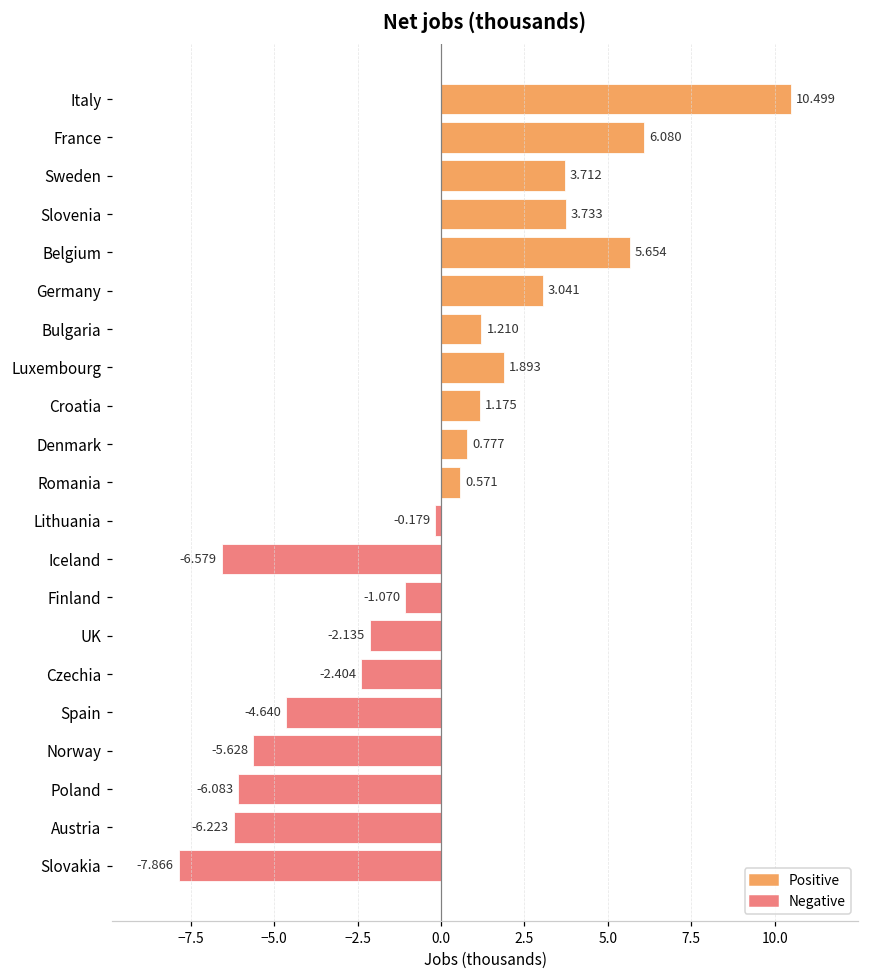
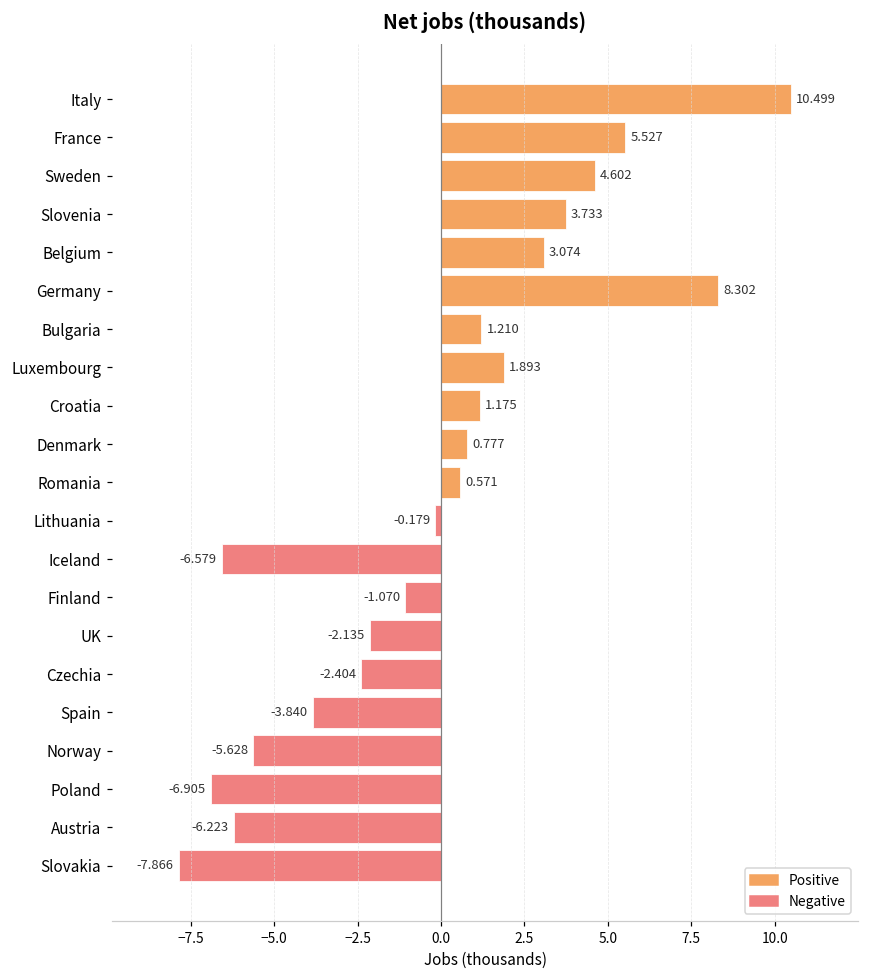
  {
    "Italy": 10.499,
-   "France": 6.080,
-   "Sweden": 3.712,
+   "France": 5.527,
+   "Sweden": 4.602,
    "Slovenia": 3.733,
-   "Belgium": 5.654,
-   "Germany": 3.041,
+   "Belgium": 3.074,
+   "Germany": 8.302,
    "Bulgaria": 1.210,
    "Luxembourg": 1.893,
    "Croatia": 1.175,
    "Denmark": 0.777,
    "Romania": 0.571,
    "Lithuania": -0.179,
    "Iceland": -6.579,
    "Finland": -1.070,
    "UK": -2.135,
    "Czechia": -2.404,
-   "Spain": -4.640,
+   "Spain": -3.840,
    "Norway": -5.628,
-   "Poland": -6.083,
+   "Poland": -6.905,
    "Austria": -6.223,
    "Slovakia": -7.866
  }
